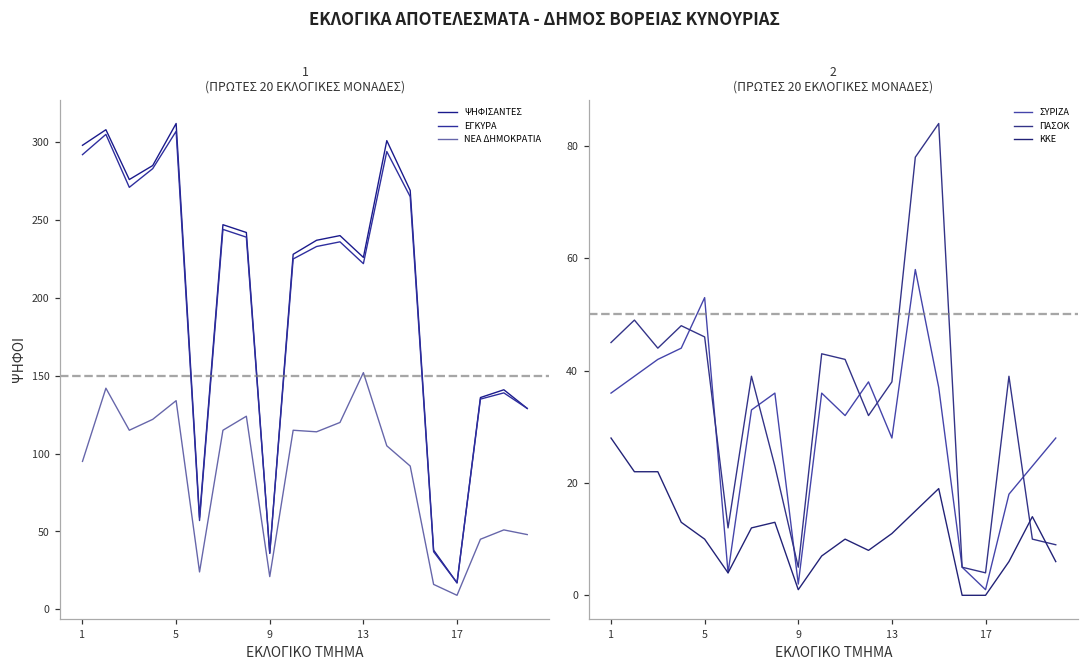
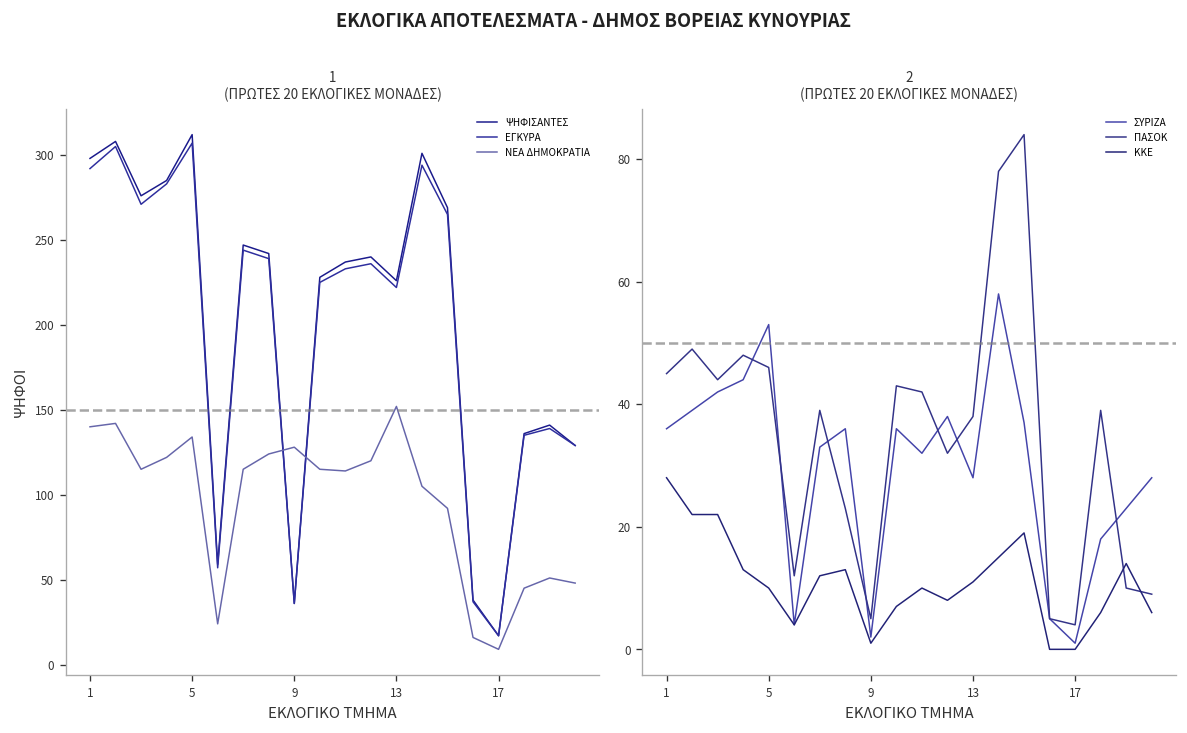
  {
    "1 (ΠΡΩΤΕΣ 20 ΕΚΛΟΓΙΚΕΣ ΜΟΝΑΔΕΣ)": {
      "ΝΕΑ ΔΗΜΟΚΡΑΤΙΑ": {
-       "1": 95,
+       "1": 140,
        "5": 134,
-       "9": 21,
+       "9": 128,
        "13": 152,
        "17": 9
      }
    }
  }
